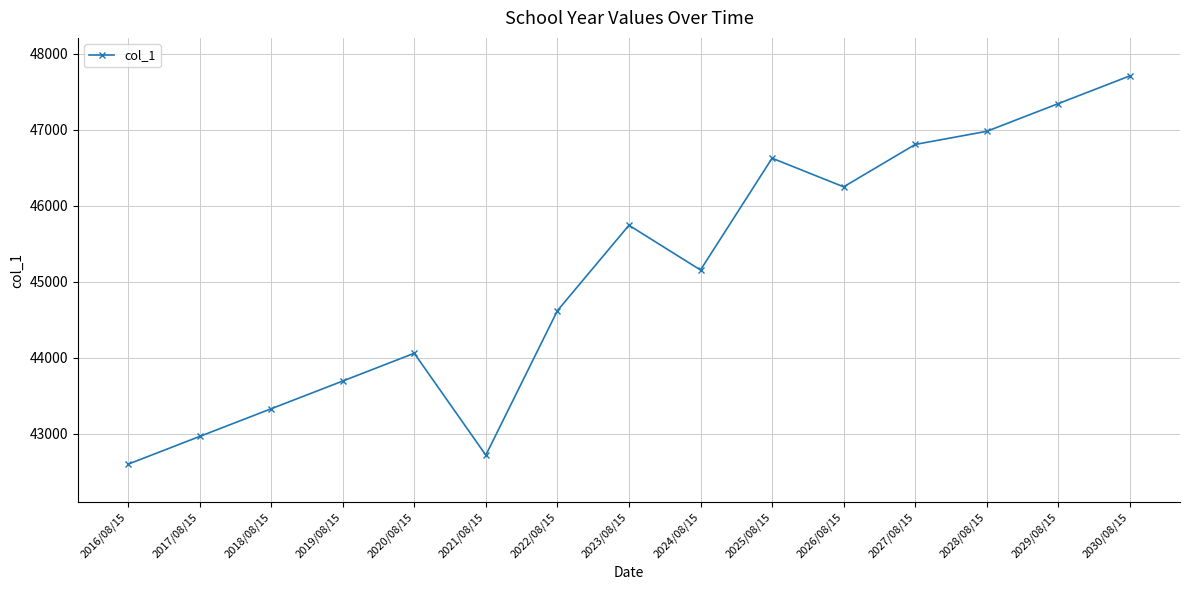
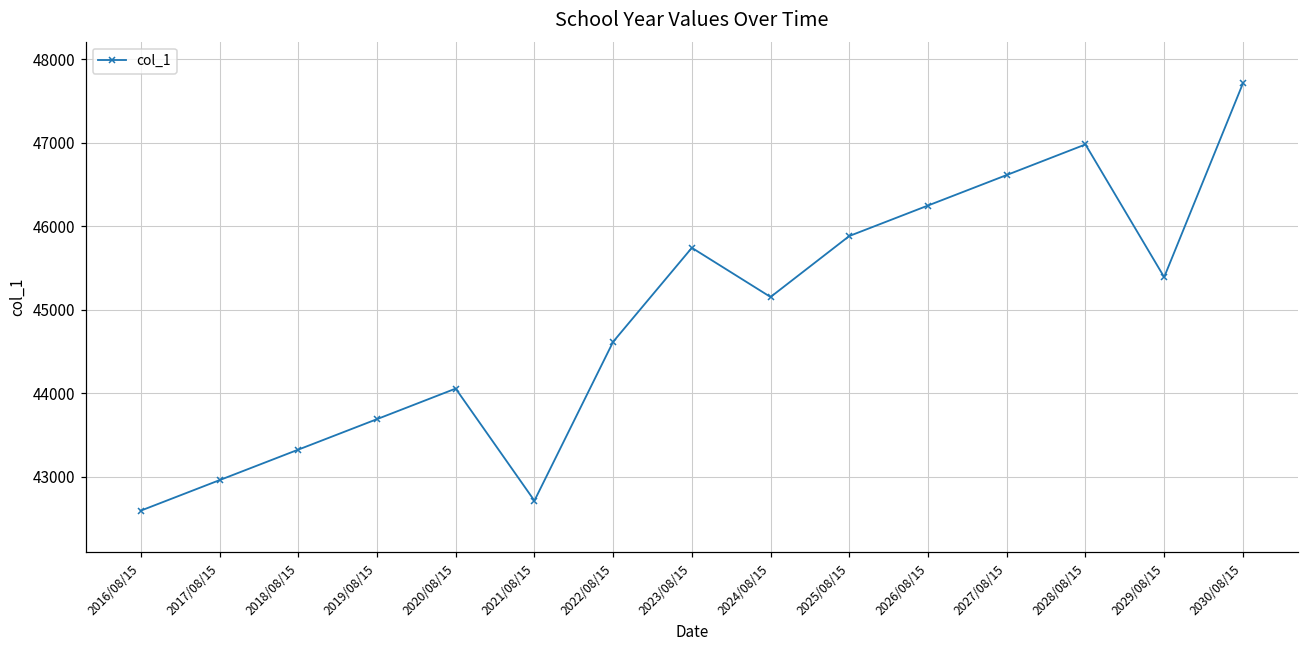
  {
    "2016/08/15": 42600,
    "2017/08/15": 43000,
    "2018/08/15": 43300,
    "2019/08/15": 43700,
    "2020/08/15": 44100,
    "2021/08/15": 42700,
    "2022/08/15": 44600,
    "2023/08/15": 45700,
    "2024/08/15": 45200,
-   "2025/08/15": 46600,
+   "2025/08/15": 45900,
    "2026/08/15": 46200,
-   "2027/08/15": 46800,
+   "2027/08/15": 46600,
    "2028/08/15": 47000,
-   "2029/08/15": 47300,
+   "2029/08/15": 45400,
    "2030/08/15": 47700
  }
